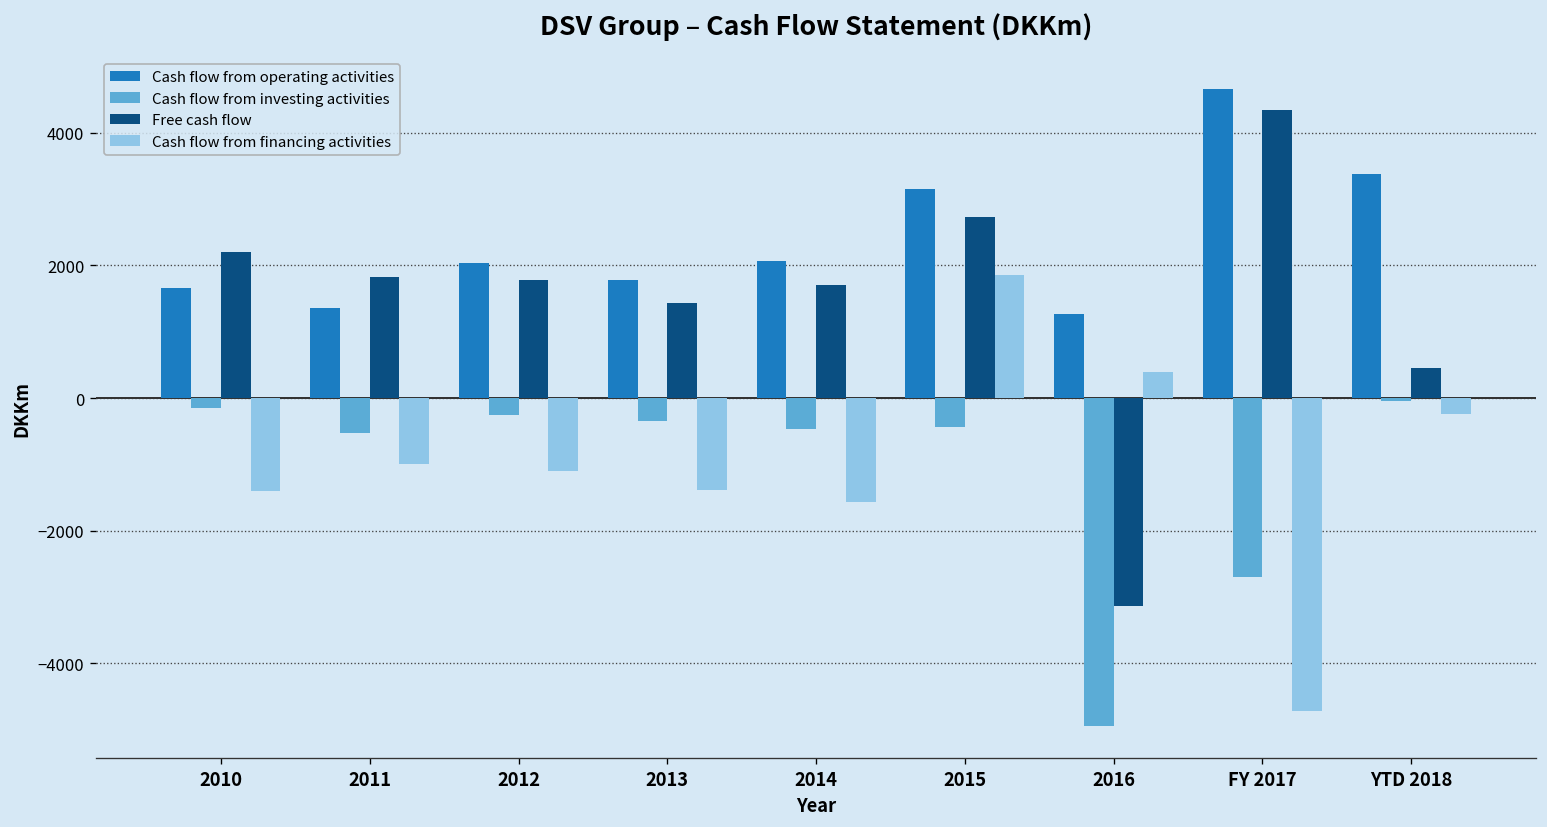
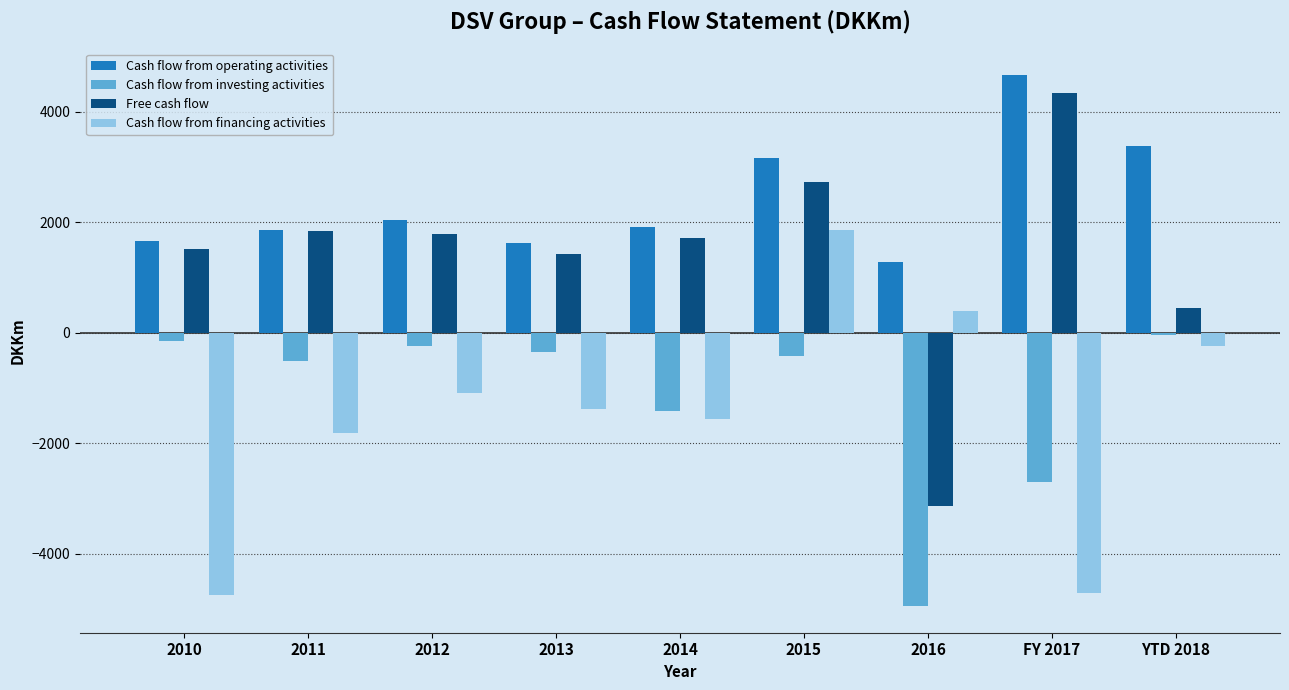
  {
    "Cash flow from operating activities": {
      "2010": 1700,
-     "2011": 1400,
+     "2011": 1900,
      "2012": 2000,
-     "2013": 1800,
-     "2014": 2100,
+     "2013": 1600,
+     "2014": 1900,
      "2015": 3200,
      "2016": 1300,
      "FY 2017": 4700,
      "YTD 2018": 3400
    },
    "Cash flow from investing activities": {
      "2010": -200,
      "2011": -500,
      "2012": -200,
      "2013": -300,
-     "2014": -500,
+     "2014": -1400,
      "2015": -400,
      "2016": -5000,
      "FY 2017": -2700,
      "YTD 2018": -100
    },
    "Free cash flow": {
-     "2010": 2200,
+     "2010": 1500,
      "2011": 1800,
      "2012": 1800,
      "2013": 1400,
      "2014": 1700,
      "2015": 2700,
      "2016": -3100,
      "FY 2017": 4300,
      "YTD 2018": 400
    },
    "Cash flow from financing activities": {
-     "2010": -1400,
-     "2011": -1000,
+     "2010": -4800,
+     "2011": -1800,
      "2012": -1100,
      "2013": -1400,
      "2014": -1600,
      "2015": 1900,
      "2016": 400,
      "FY 2017": -4700,
      "YTD 2018": -200
    }
  }
